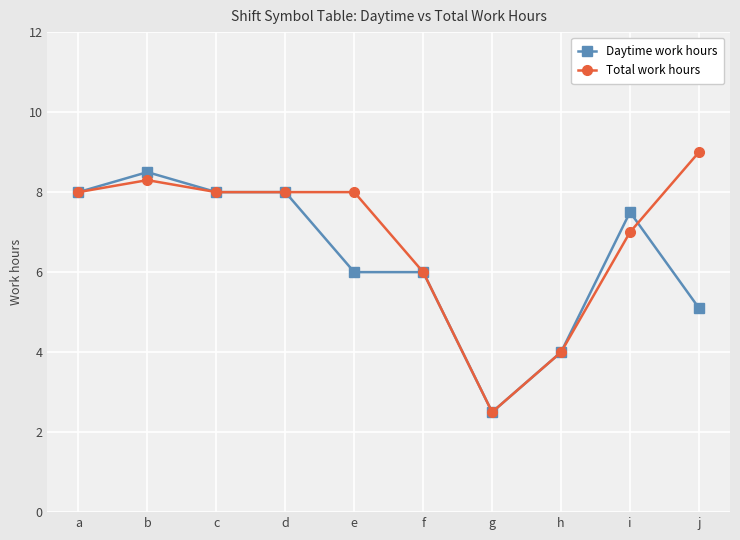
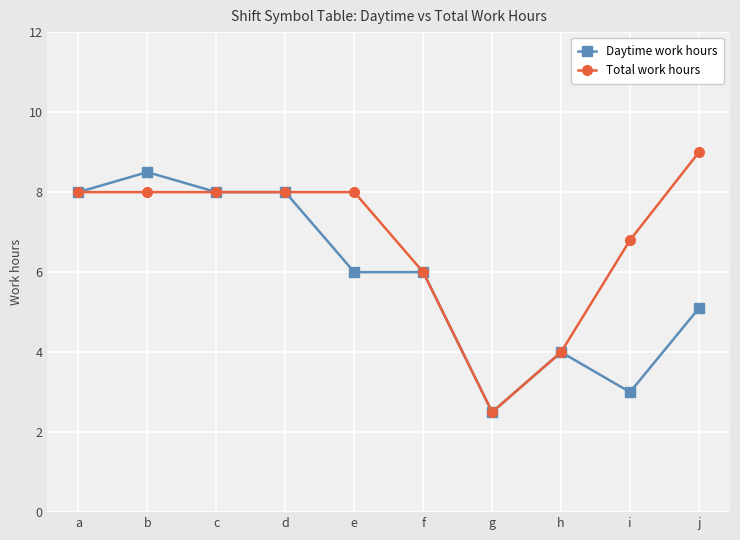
  {
    "Daytime work hours": {
      "b": 8.5,
      "e": 6.0,
-     "i": 7.5,
+     "i": 3.0,
      "j": 5.1
    },
    "Total work hours": {
-     "b": 8.3,
+     "b": 8.0,
      "e": 8.0,
-     "i": 7.0,
+     "i": 6.8,
      "j": 9.0
    }
  }
